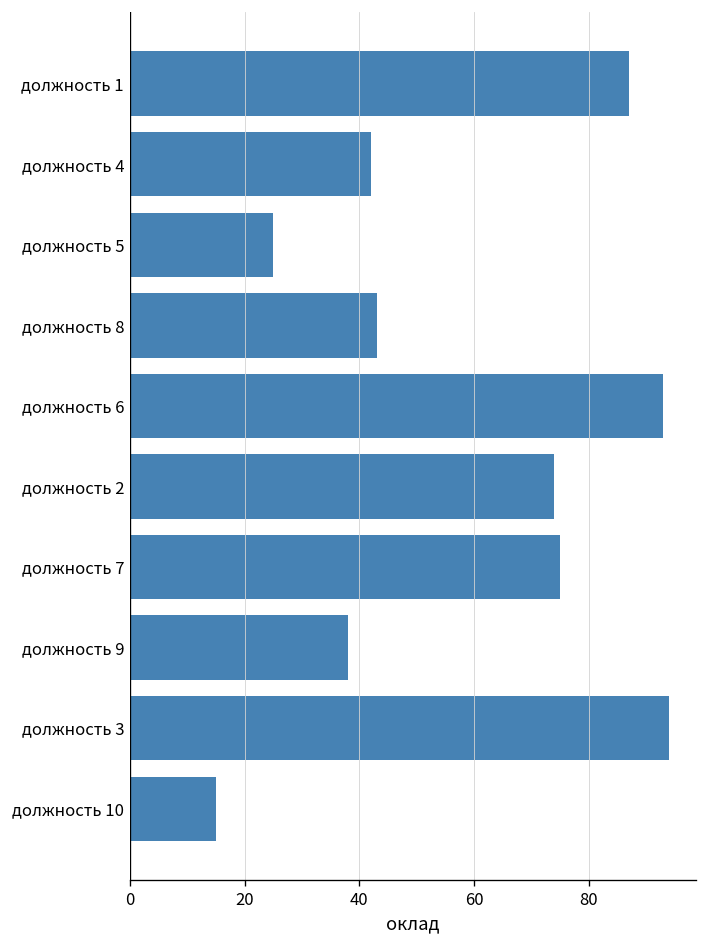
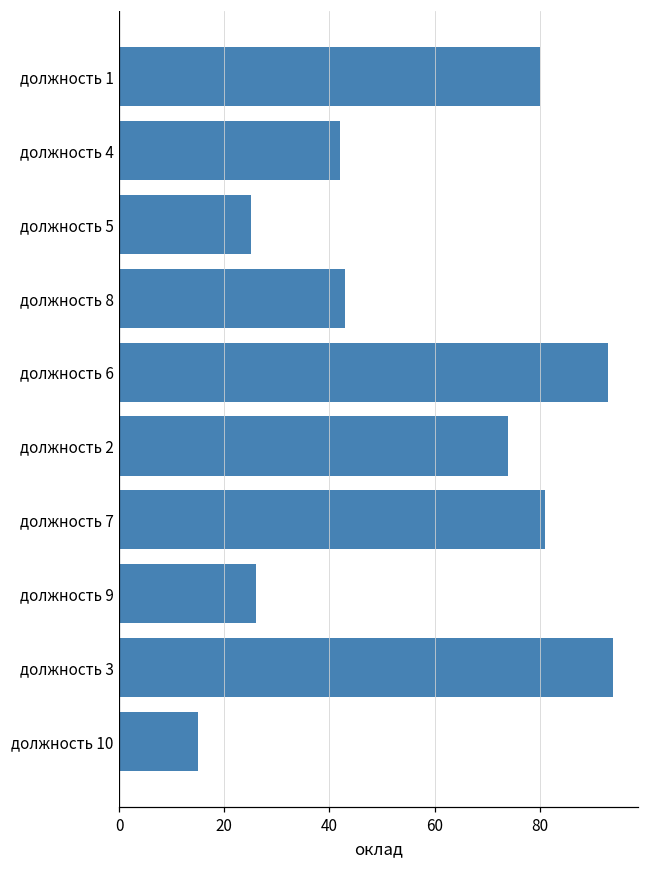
  {
-   "должность 1": 87,
+   "должность 1": 80,
    "должность 4": 42,
    "должность 5": 25,
    "должность 8": 43,
    "должность 6": 93,
    "должность 2": 74,
-   "должность 7": 75,
-   "должность 9": 38,
+   "должность 7": 81,
+   "должность 9": 26,
    "должность 3": 94,
    "должность 10": 15
  }
